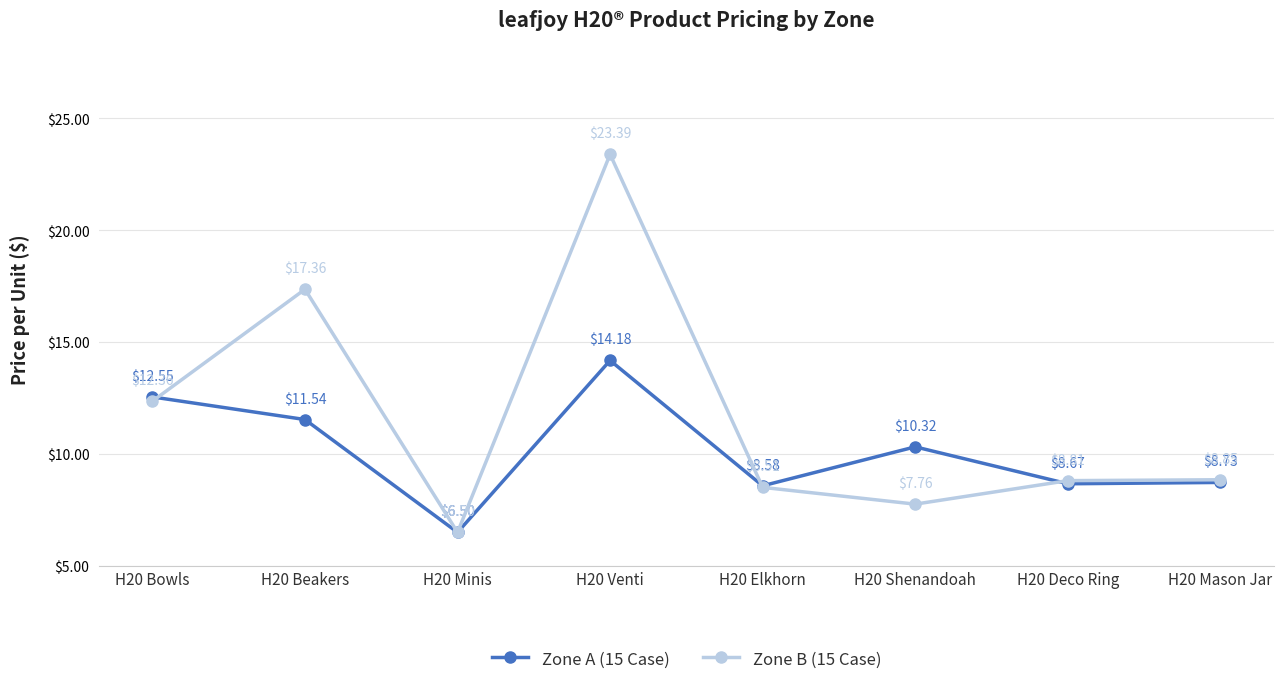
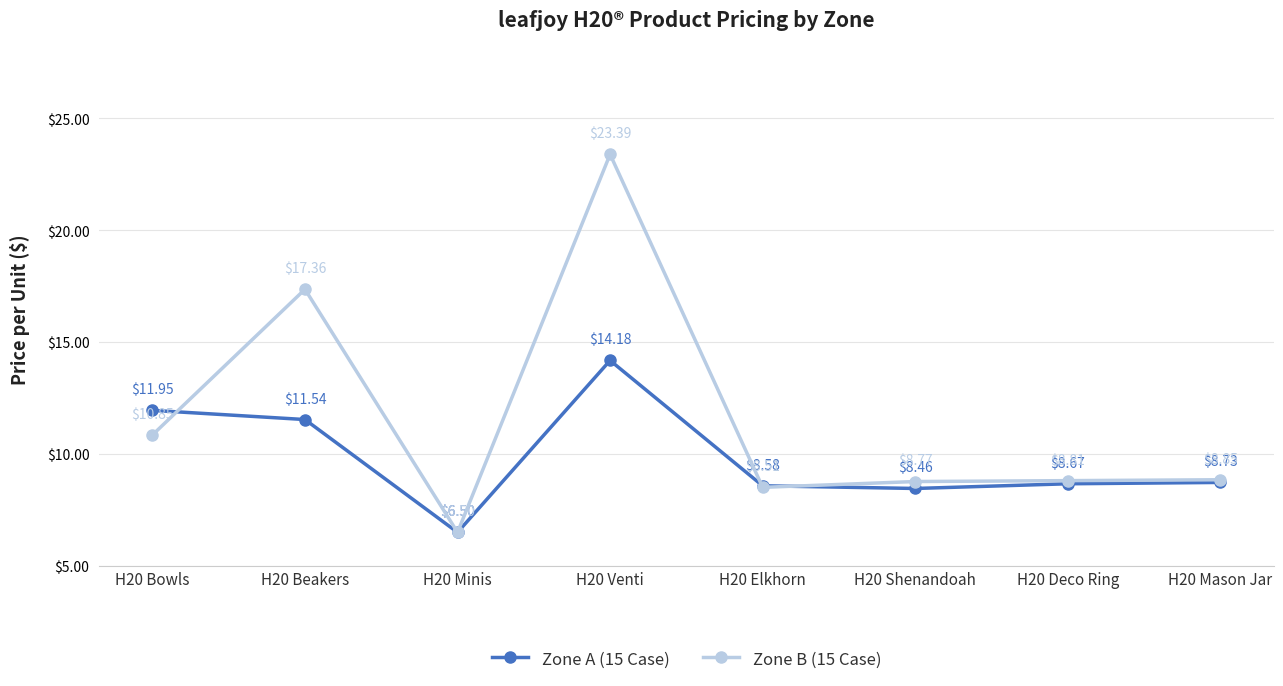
  {
    "Zone A (15 Case)": {
-     "H20 Bowls": "$12.55",
+     "H20 Bowls": "$11.95",
      "H20 Beakers": "$11.54",
      "H20 Venti": "$14.18",
-     "H20 Shenandoah": "$10.32"
+     "H20 Shenandoah": "$8.46"
    },
    "Zone B (15 Case)": {
-     "H20 Bowls": "$12.36",
+     "H20 Bowls": "$10.85",
      "H20 Beakers": "$17.36",
      "H20 Venti": "$23.39",
-     "H20 Shenandoah": "$7.76"
+     "H20 Shenandoah": "$8.77"
    }
  }
